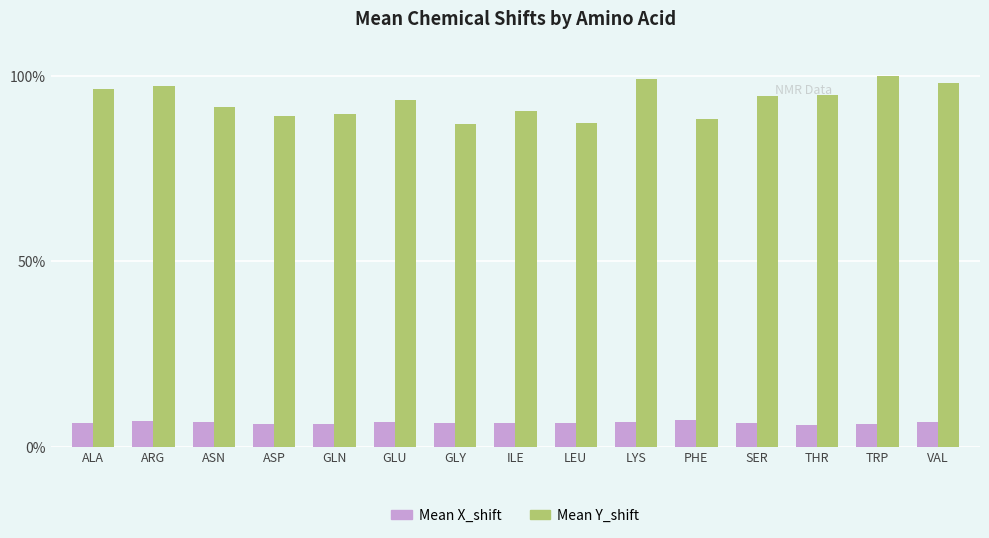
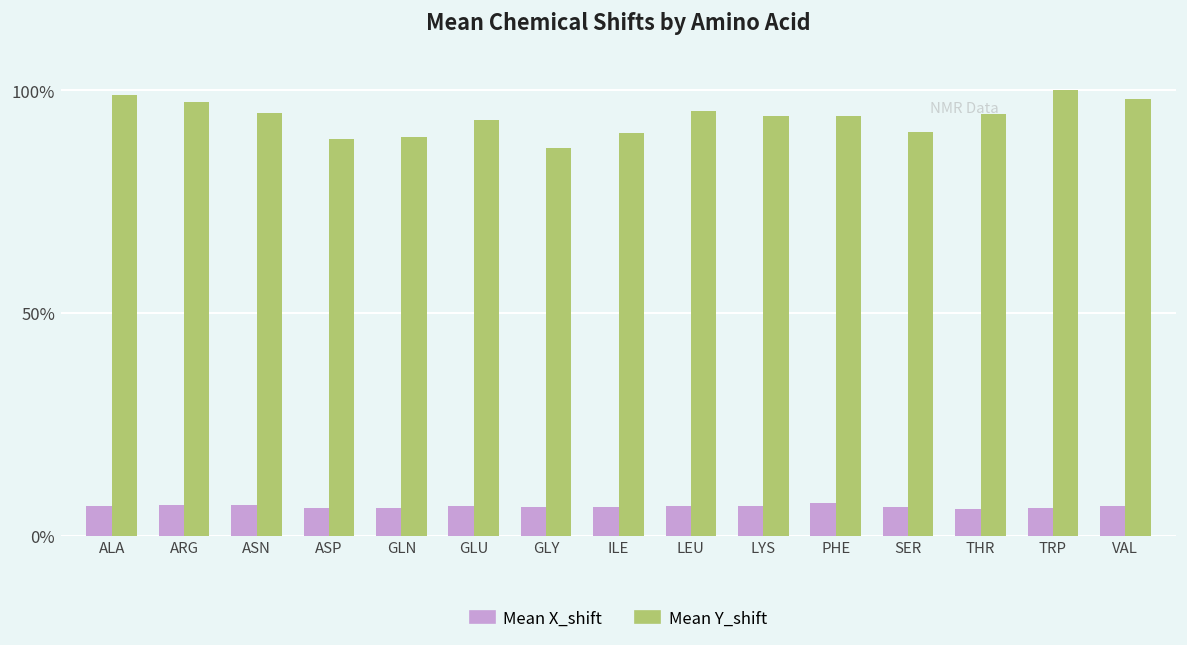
  {
    "Mean X_shift": {
      "ALA": "7%",
      "ARG": "7%",
      "ASN": "7%",
      "ASP": "6%",
      "GLN": "6%",
      "GLU": "7%",
      "GLY": "6%",
      "ILE": "6%",
      "LEU": "7%",
      "LYS": "7%",
      "PHE": "7%",
      "SER": "6%",
      "THR": "6%",
      "TRP": "6%",
      "VAL": "7%"
    },
    "Mean Y_shift": {
-     "ALA": "96%",
+     "ALA": "99%",
      "ARG": "97%",
-     "ASN": "92%",
+     "ASN": "95%",
      "ASP": "89%",
      "GLN": "90%",
      "GLU": "93%",
      "GLY": "87%",
      "ILE": "90%",
-     "LEU": "87%",
-     "LYS": "99%",
-     "PHE": "88%",
-     "SER": "94%",
+     "LEU": "95%",
+     "LYS": "94%",
+     "PHE": "94%",
+     "SER": "91%",
      "THR": "95%",
      "TRP": "100%",
      "VAL": "98%"
    }
  }
